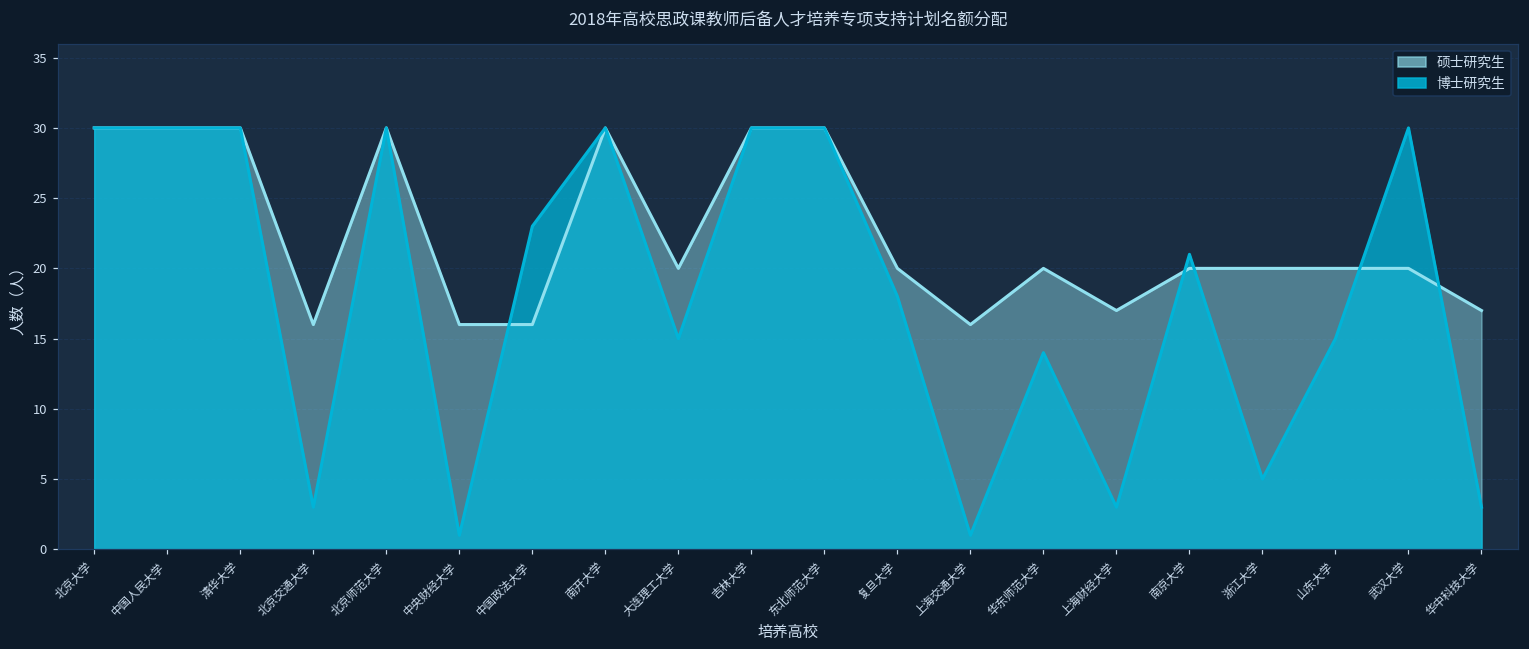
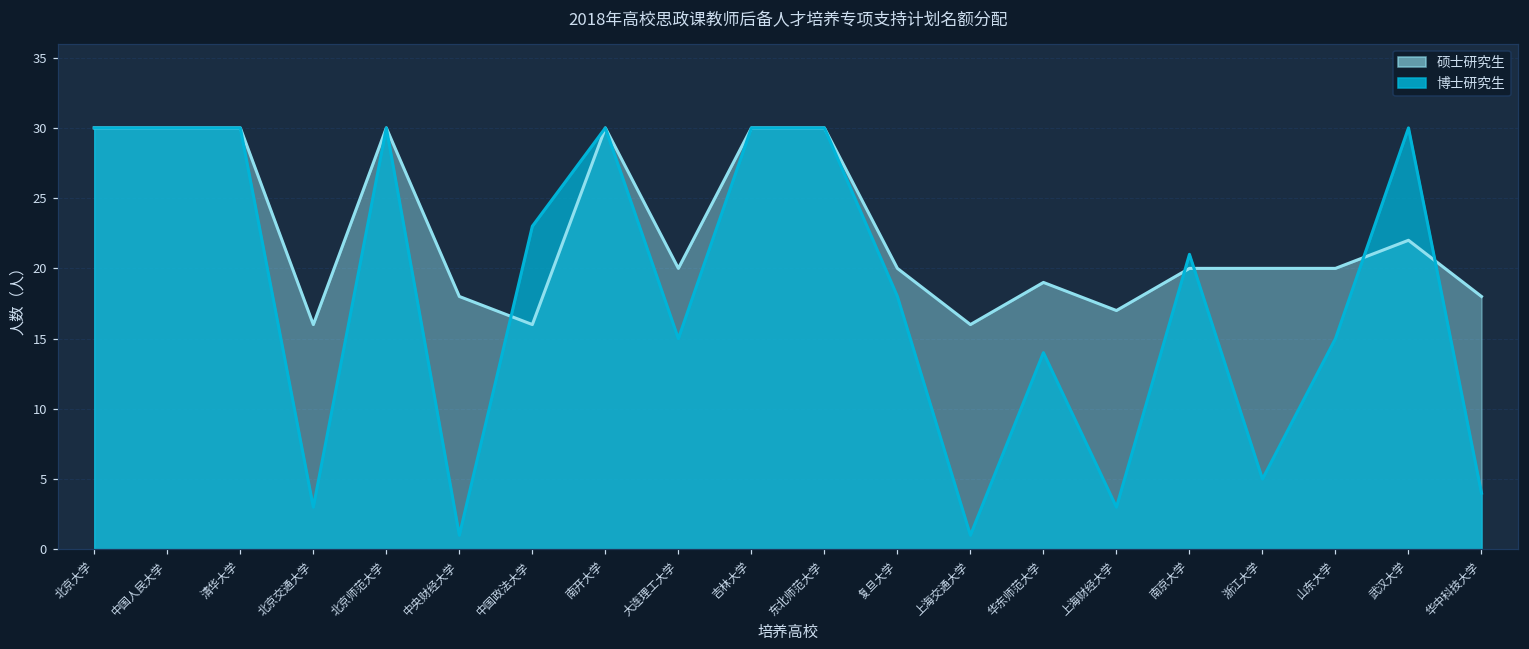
  {
    "硕士研究生": {
      "北京交通大学": 16,
-     "中央财经大学": 16,
+     "中央财经大学": 18,
      "中国政法大学": 16,
      "大连理工大学": 20,
      "复旦大学": 20,
      "上海交通大学": 16,
-     "华东师范大学": 20,
+     "华东师范大学": 19,
      "上海财经大学": 17,
      "南京大学": 20,
      "浙江大学": 20,
      "山东大学": 20,
-     "武汉大学": 20,
-     "华中科技大学": 17
+     "武汉大学": 22,
+     "华中科技大学": 18
    },
    "博士研究生": {
      "北京交通大学": 3,
      "中央财经大学": 1,
      "中国政法大学": 23,
      "大连理工大学": 15,
      "复旦大学": 18,
      "上海交通大学": 1,
      "华东师范大学": 14,
      "上海财经大学": 3,
      "南京大学": 21,
      "浙江大学": 5,
      "山东大学": 15,
      "武汉大学": 30,
-     "华中科技大学": 3
+     "华中科技大学": 4
    }
  }
